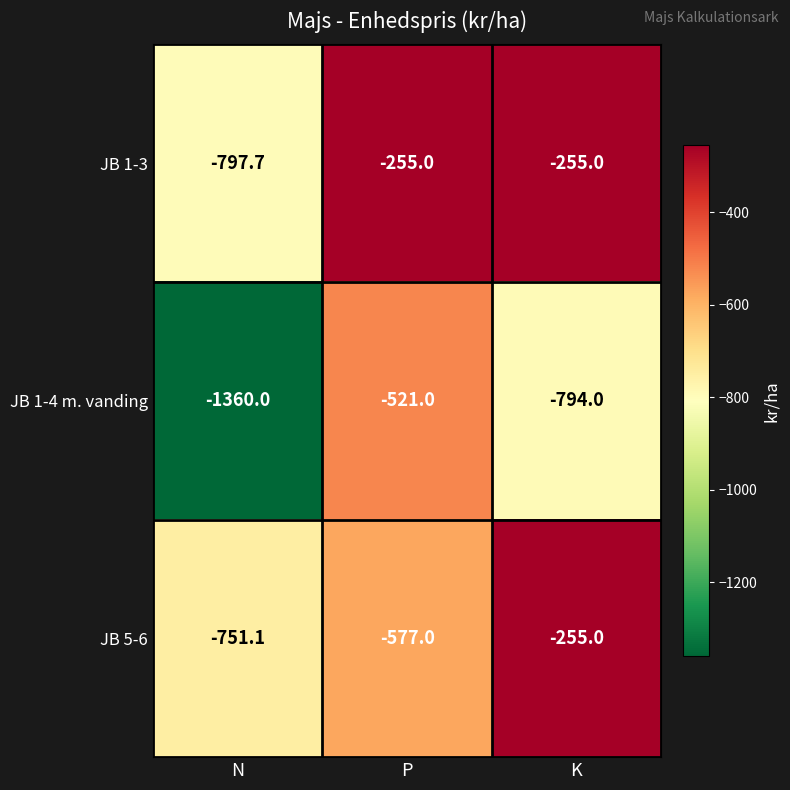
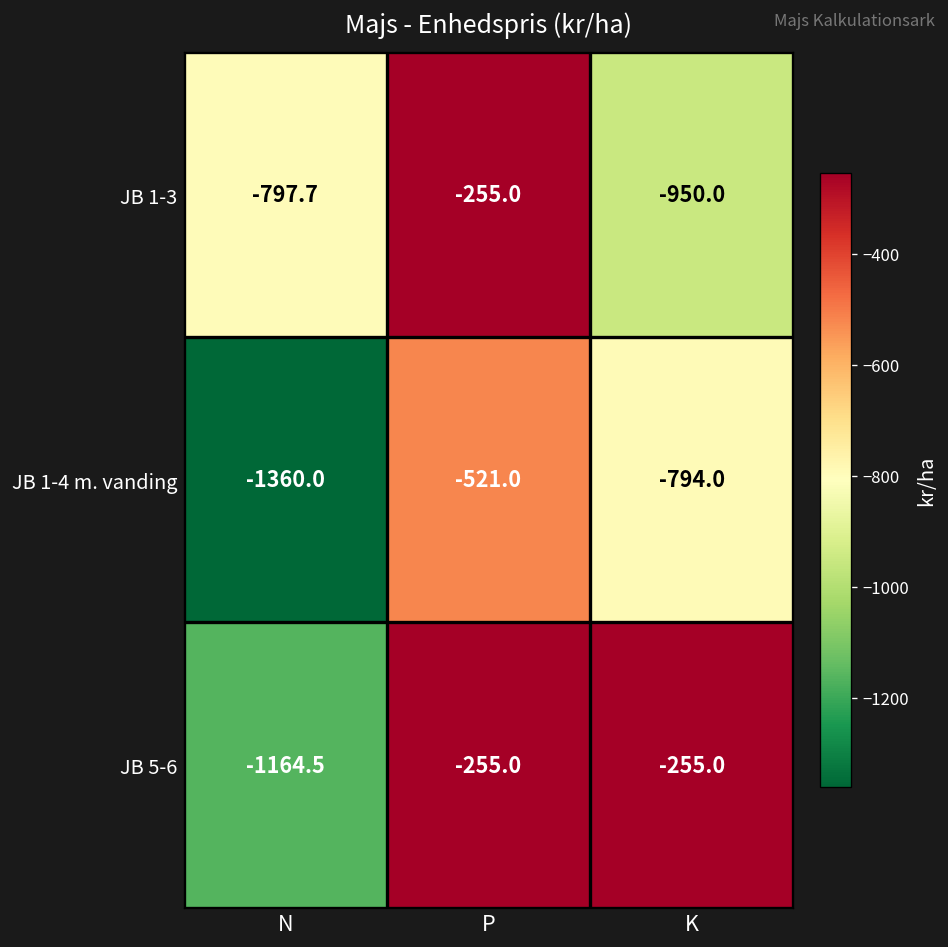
  {
    "JB 1-3": {
      "N": -797.7,
      "P": -255.0,
-     "K": -255.0
+     "K": -950.0
    },
    "JB 1-4 m. vanding": {
      "N": -1360.0,
      "P": -521.0,
      "K": -794.0
    },
    "JB 5-6": {
-     "N": -751.1,
-     "P": -577.0,
+     "N": -1164.5,
+     "P": -255.0,
      "K": -255.0
    }
  }
